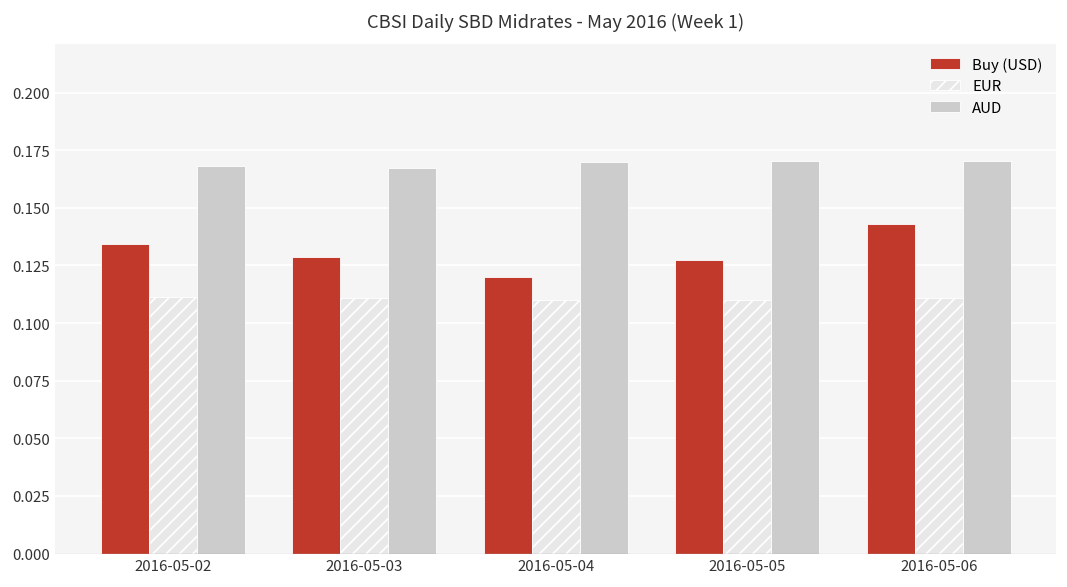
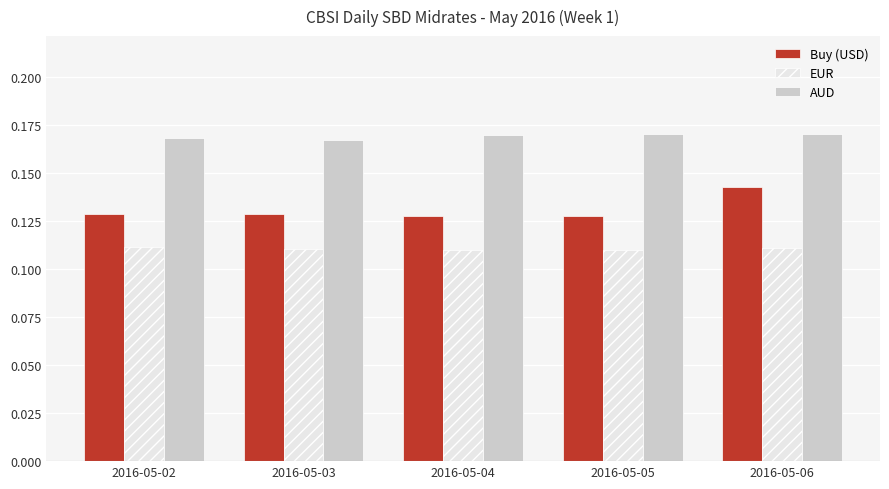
  {
    "Buy (USD)": {
-     "2016-05-02": 0.134,
+     "2016-05-02": 0.129,
      "2016-05-03": 0.129,
-     "2016-05-04": 0.120,
+     "2016-05-04": 0.128,
      "2016-05-05": 0.128,
      "2016-05-06": 0.143
    }
  }
